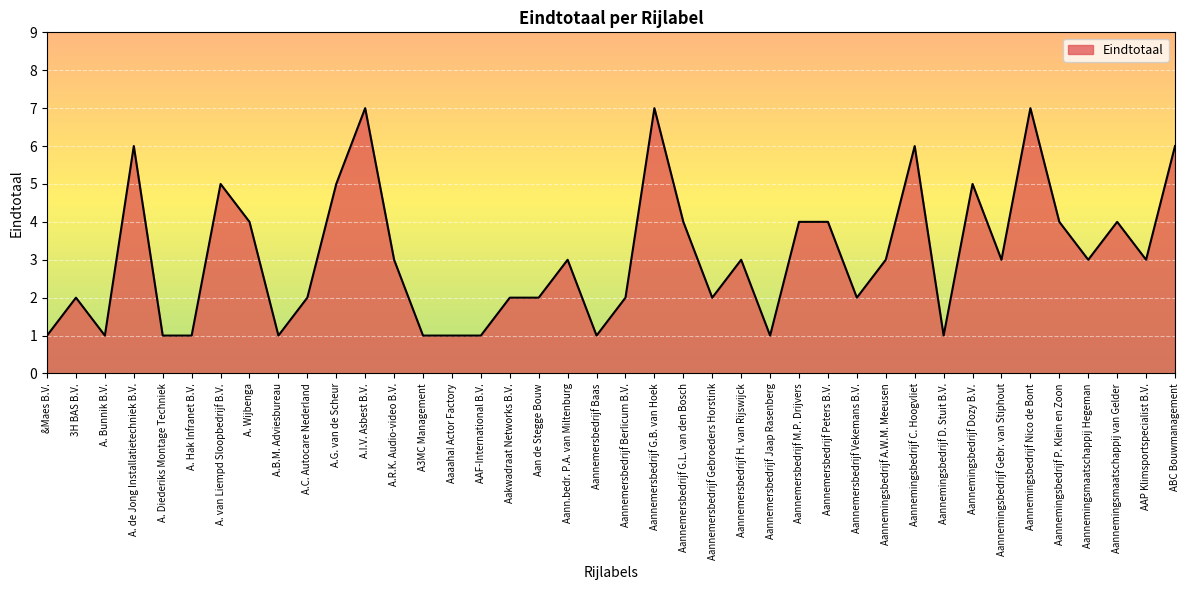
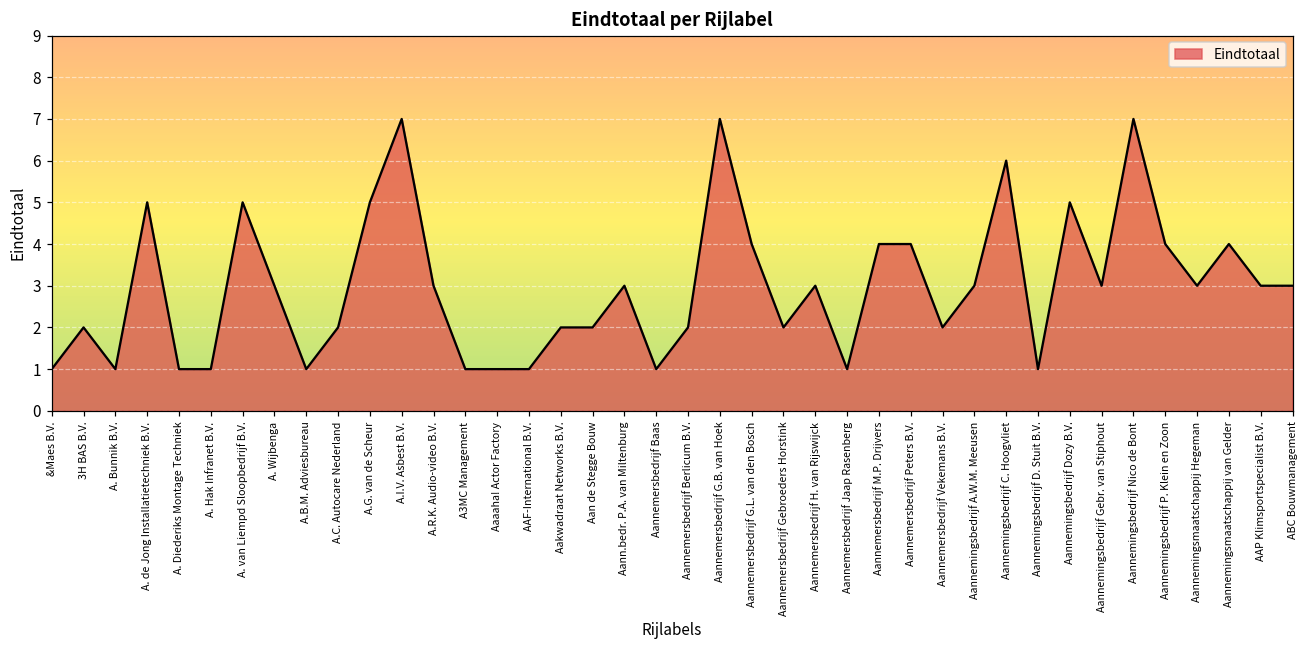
  {
    "&Maes B.V.": 1,
    "3H BAS B.V.": 2,
    "A. Bunnik B.V.": 1,
-   "A. de Jong Installatietechniek B.V.": 6,
+   "A. de Jong Installatietechniek B.V.": 5,
    "A. Diederiks Montage Techniek": 1,
    "A. Hak Infranet B.V.": 1,
    "A. van Liempd Sloopbedrijf B.V.": 5,
-   "A. Wijbenga": 4,
+   "A. Wijbenga": 3,
    "A.B.M. Adviesbureau": 1,
    "A.C. Autocare Nederland": 2,
    "A.G. van de Scheur": 5,
    "A.I.V. Asbest B.V.": 7,
    "A.R.K. Audio-video B.V.": 3,
    "A3MC Management": 1,
    "Aaaaha! Actor Factory": 1,
    "AAF-International B.V.": 1,
    "Aakwadraat Networks B.V.": 2,
    "Aan de Stegge Bouw": 2,
    "Aann.bedr. P.A. van Miltenburg": 3,
    "Aannemersbedrijf Baas": 1,
    "Aannemersbedrijf Berlicum B.V.": 2,
    "Aannemersbedrijf G.B. van Hoek": 7,
    "Aannemersbedrijf G.L. van den Bosch": 4,
    "Aannemersbedrijf Gebroeders Horstink": 2,
    "Aannemersbedrijf H. van Rijswijck": 3,
    "Aannemersbedrijf Jaap Rasenberg": 1,
    "Aannemersbedrijf M.P. Drijvers": 4,
    "Aannemersbedrijf Peters B.V.": 4,
    "Aannemersbedrijf Vekemans B.V.": 2,
    "Aannemingsbedrijf A.W.M. Meeusen": 3,
    "Aannemingsbedrijf C. Hoogvliet": 6,
    "Aannemingsbedrijf D. Stuit B.V.": 1,
    "Aannemingsbedrijf Dozy B.V.": 5,
    "Aannemingsbedrijf Gebr. van Stiphout": 3,
    "Aannemingsbedrijf Nico de Bont": 7,
    "Aannemingsbedrijf P. Klein en Zoon": 4,
    "Aannemingsmaatschappij Hegeman": 3,
    "Aannemingsmaatschappij van Gelder": 4,
    "AAP Klimsportspecialist B.V.": 3,
-   "ABC Bouwmanagement": 6
+   "ABC Bouwmanagement": 3
  }
